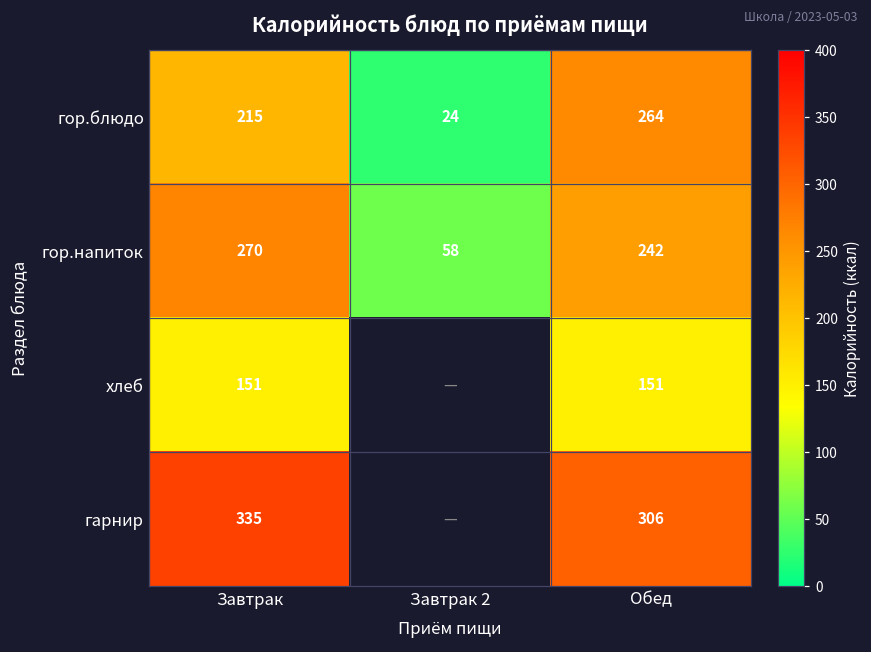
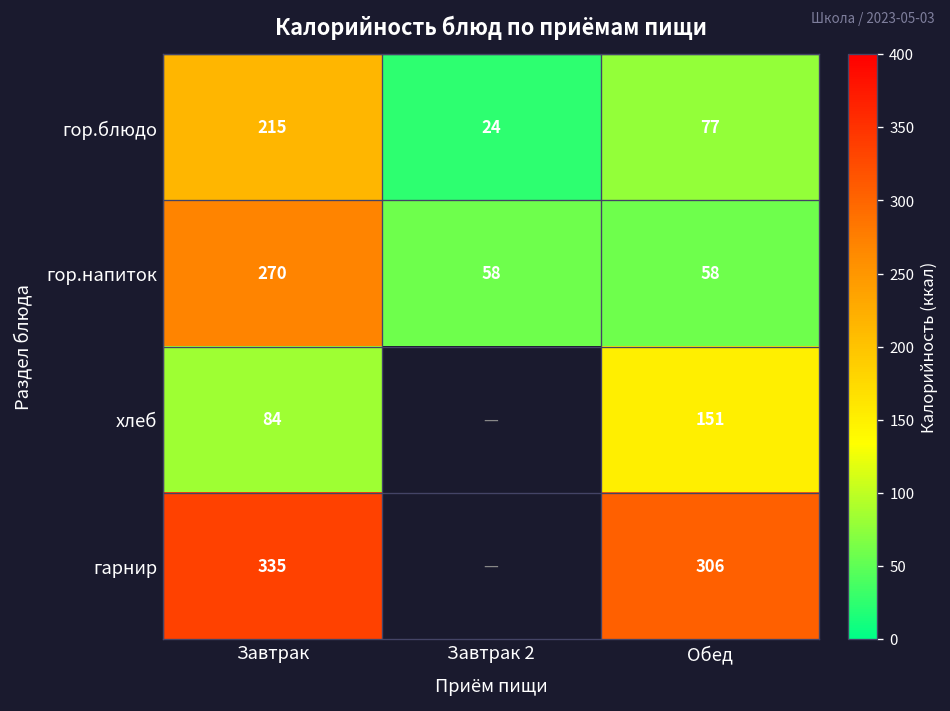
  {
    "гор.блюдо": {
      "Завтрак": 215,
      "Завтрак 2": 24,
-     "Обед": 264
+     "Обед": 77
    },
    "гор.напиток": {
      "Завтрак": 270,
      "Завтрак 2": 58,
-     "Обед": 242
+     "Обед": 58
    },
    "хлеб": {
-     "Завтрак": 151,
+     "Завтрак": 84,
      "Обед": 151
    },
    "гарнир": {
      "Завтрак": 335,
      "Обед": 306
    }
  }
